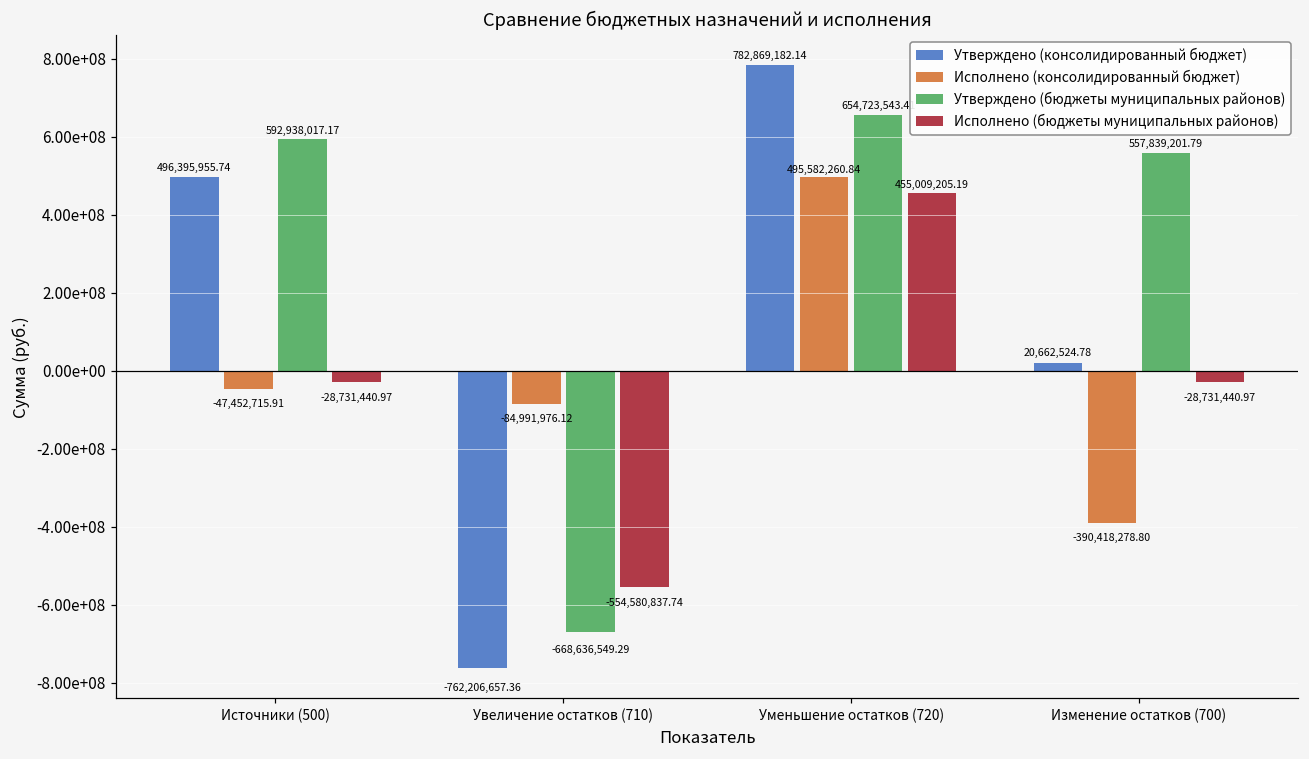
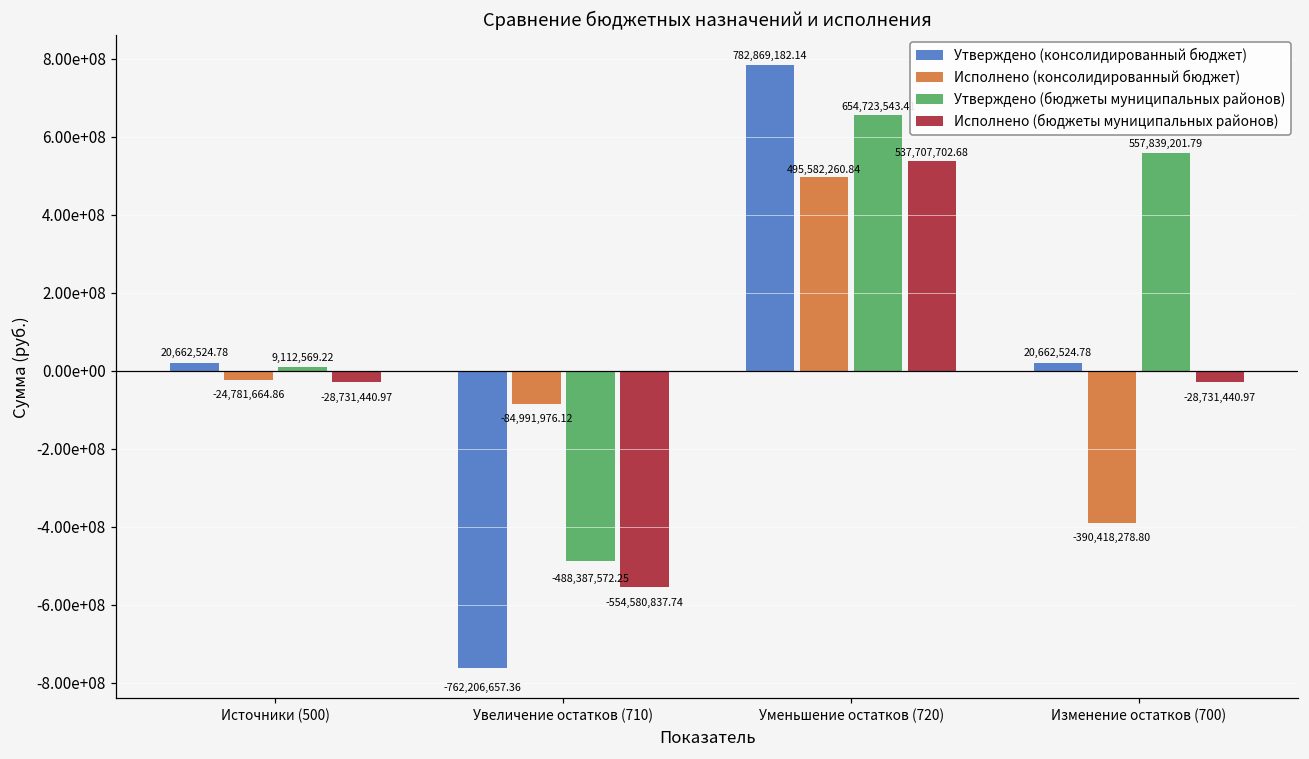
  {
    "Утверждено (консолидированный бюджет)": {
-     "Источники (500)": "496,395,955.74",
+     "Источники (500)": "20,662,524.78",
      "Увеличение остатков (710)": "-762,206,657.36",
      "Уменьшение остатков (720)": "782,869,182.14",
      "Изменение остатков (700)": "20,662,524.78"
    },
    "Исполнено (консолидированный бюджет)": {
-     "Источники (500)": "-47,452,715.91",
+     "Источники (500)": "-24,781,664.86",
      "Увеличение остатков (710)": "-84,991,976.12",
      "Уменьшение остатков (720)": "495,582,260.84",
      "Изменение остатков (700)": "-390,418,278.80"
    },
    "Утверждено (бюджеты муниципальных районов)": {
-     "Источники (500)": "592,938,017.17",
-     "Увеличение остатков (710)": "-668,636,549.29",
+     "Источники (500)": "9,112,569.22",
+     "Увеличение остатков (710)": "-488,387,572.25",
      "Изменение остатков (700)": "557,839,201.79"
    },
    "Исполнено (бюджеты муниципальных районов)": {
      "Источники (500)": "-28,731,440.97",
      "Увеличение остатков (710)": "-554,580,837.74",
-     "Уменьшение остатков (720)": "455,009,205.19",
+     "Уменьшение остатков (720)": "537,707,702.68",
      "Изменение остатков (700)": "-28,731,440.97"
    }
  }
